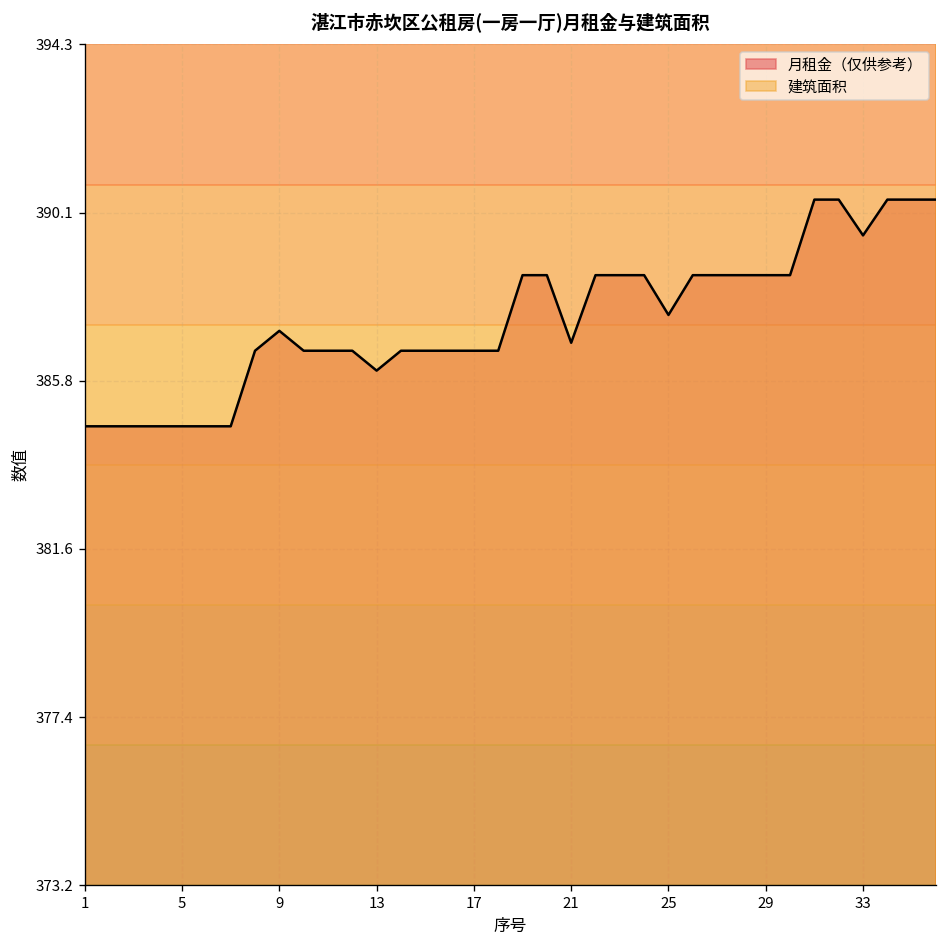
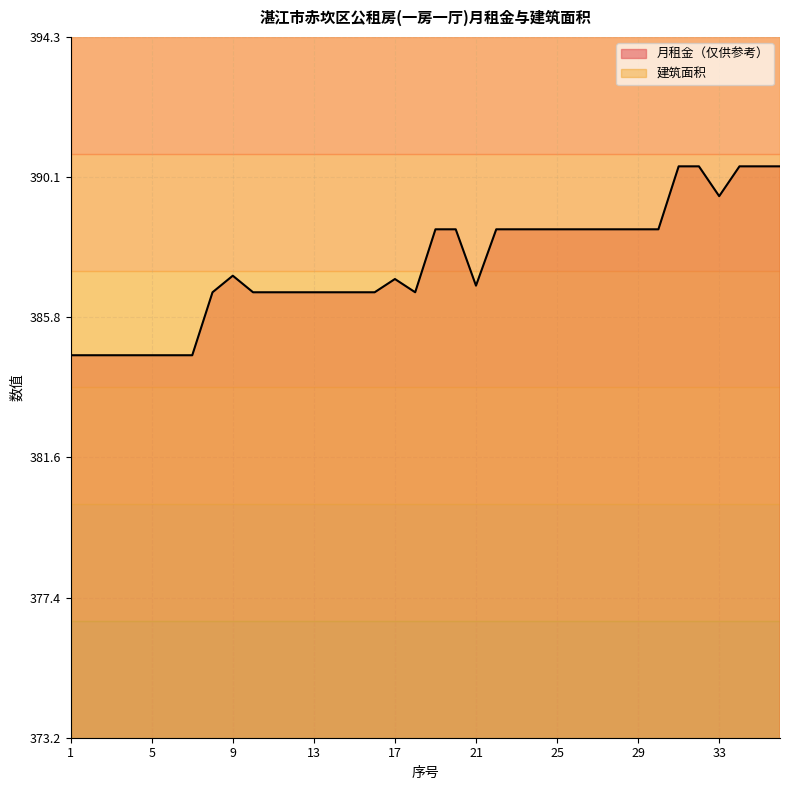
  {
    "月租金（仅供参考）": {
      "1": 384.7,
      "5": 384.7,
      "9": 387.1,
-     "13": 386.1,
-     "17": 386.6,
+     "13": 386.6,
+     "17": 387.0,
      "21": 386.8,
-     "25": 387.5,
+     "25": 388.5,
      "29": 388.5,
      "33": 389.5
    }
  }
